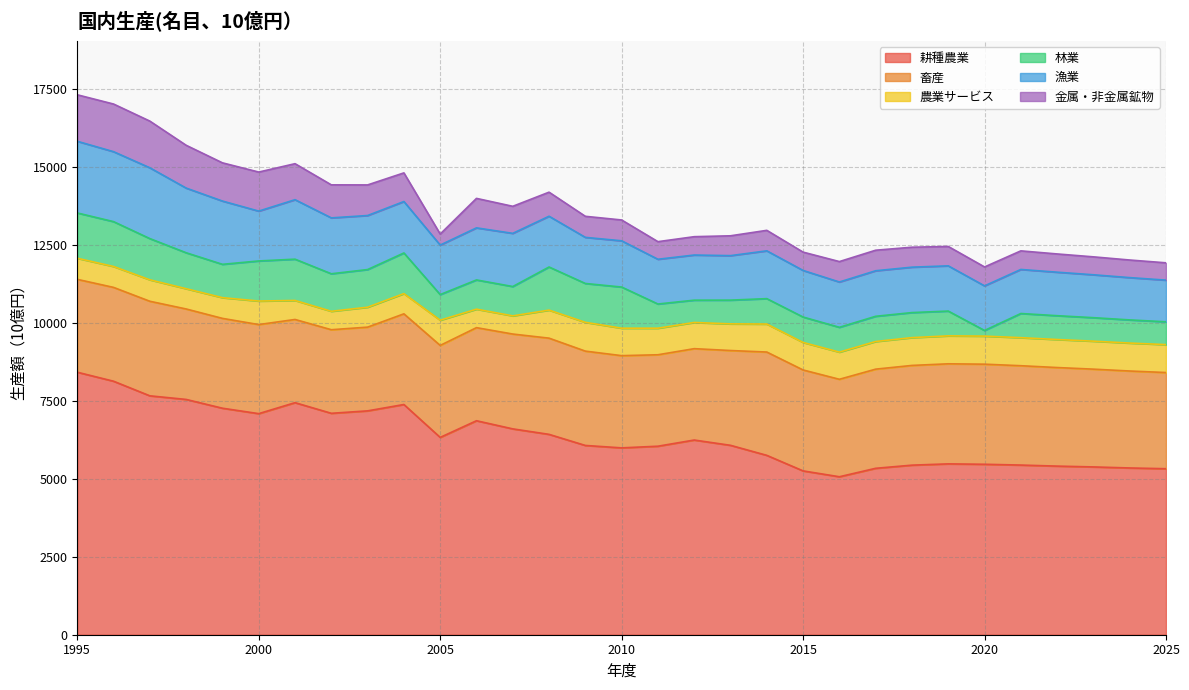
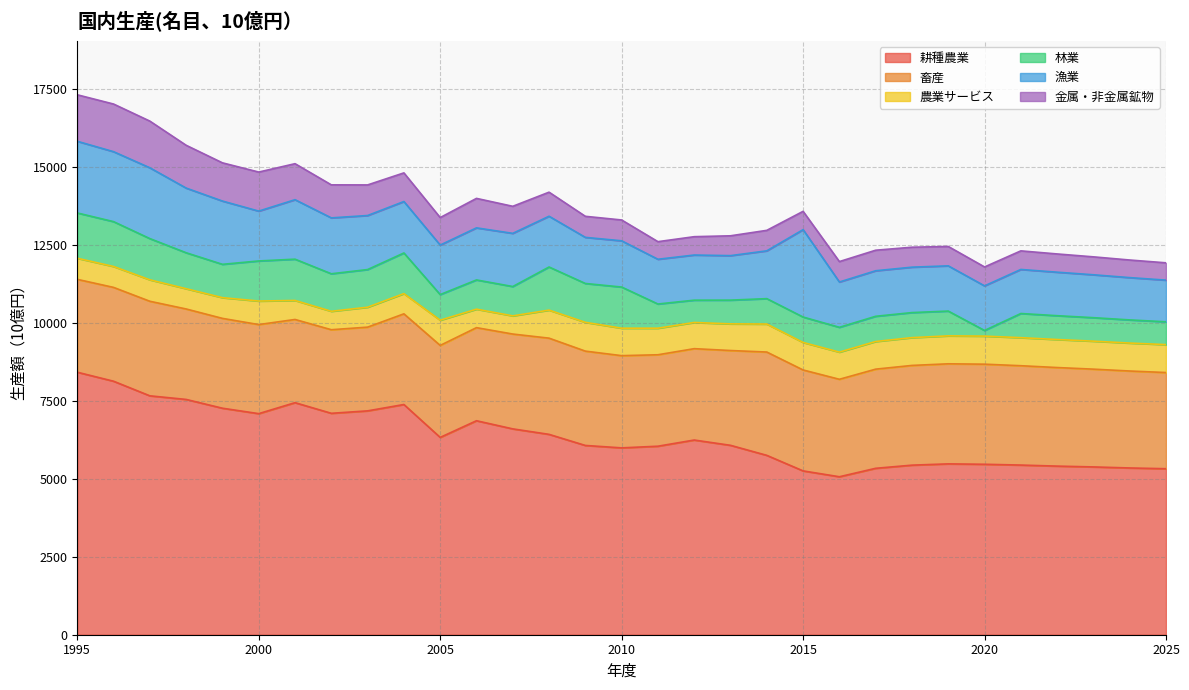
  {
    "農業サービス": {
      "1995": 700,
      "2000": 800,
      "2005": 800,
      "2010": 900,
      "2015": 900,
      "2020": 900,
      "2025": 900
    },
    "林業": {
      "1995": 1500,
      "2000": 1300,
      "2005": 800,
      "2010": 1300,
      "2015": 800,
      "2020": 200,
      "2025": 700
    },
    "漁業": {
      "1995": 2300,
      "2000": 1600,
      "2005": 1600,
      "2010": 1500,
-     "2015": 1500,
+     "2015": 2800,
      "2020": 1400,
      "2025": 1300
    },
    "金属・非金属鉱物": {
      "1995": 1500,
      "2000": 1300,
-     "2005": 400,
+     "2005": 900,
      "2010": 700,
      "2015": 600,
      "2020": 600,
      "2025": 600
    }
  }
